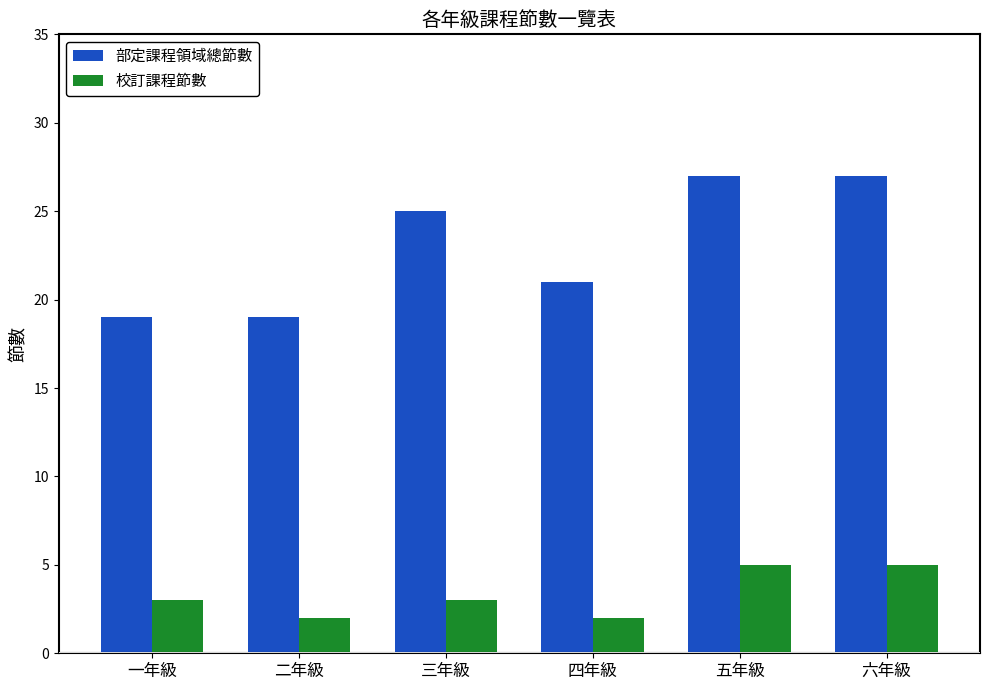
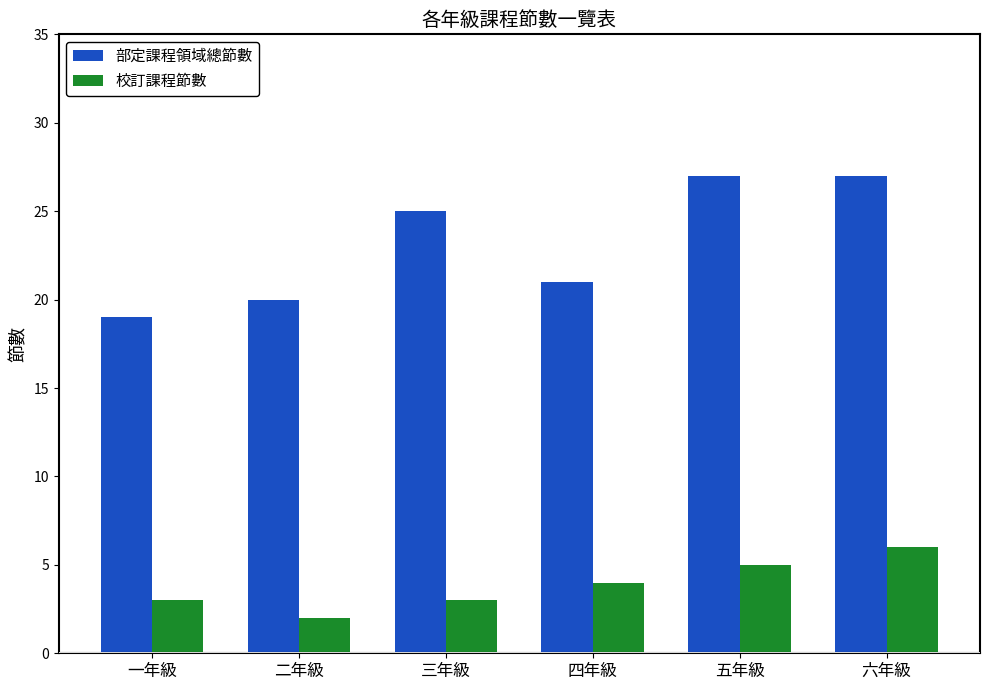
  {
    "部定課程領域總節數": {
      "一年級": 19,
-     "二年級": 19,
+     "二年級": 20,
      "三年級": 25,
      "四年級": 21,
      "五年級": 27,
      "六年級": 27
    },
    "校訂課程節數": {
      "一年級": 3,
      "二年級": 2,
      "三年級": 3,
-     "四年級": 2,
+     "四年級": 4,
      "五年級": 5,
-     "六年級": 5
+     "六年級": 6
    }
  }
